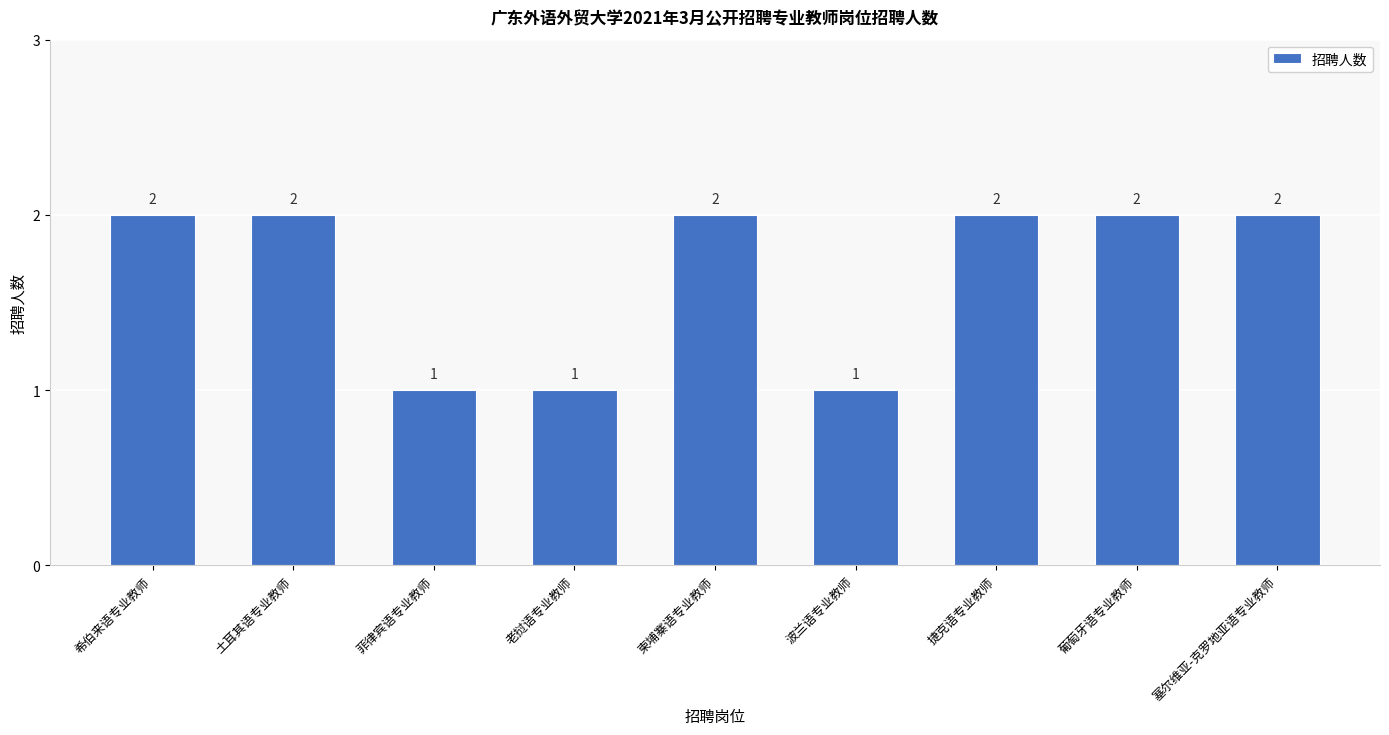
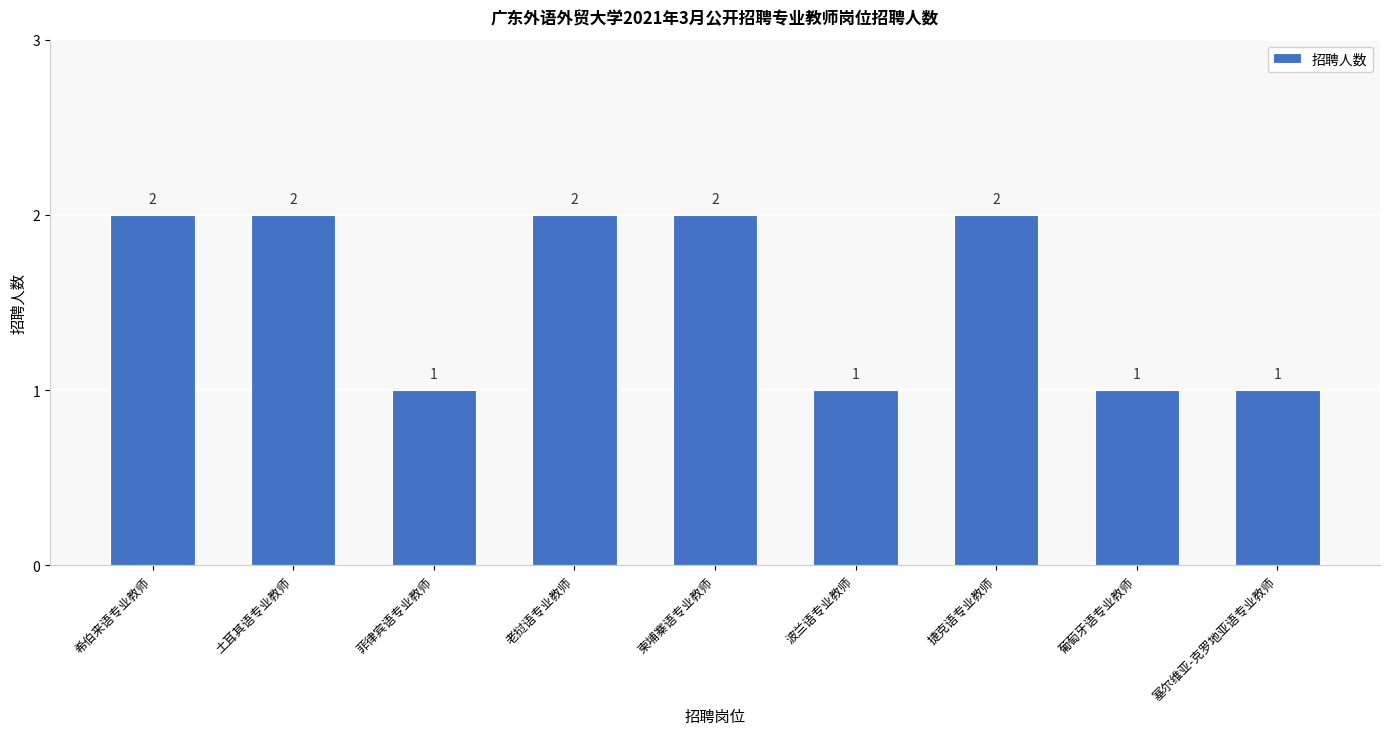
  {
    "希伯来语专业教师": 2,
    "土耳其语专业教师": 2,
    "菲律宾语专业教师": 1,
-   "老挝语专业教师": 1,
+   "老挝语专业教师": 2,
    "柬埔寨语专业教师": 2,
    "波兰语专业教师": 1,
    "捷克语专业教师": 2,
-   "葡萄牙语专业教师": 2,
-   "塞尔维亚-克罗地亚语专业教师": 2
+   "葡萄牙语专业教师": 1,
+   "塞尔维亚-克罗地亚语专业教师": 1
  }
